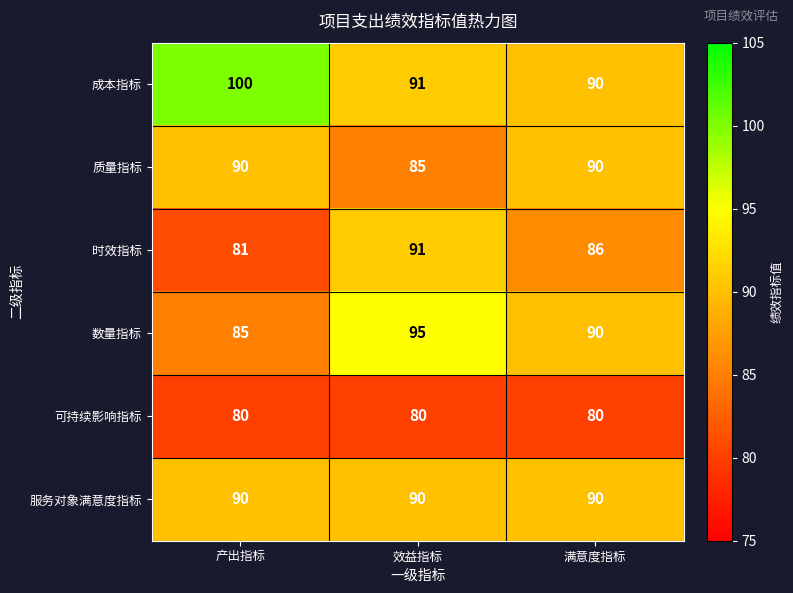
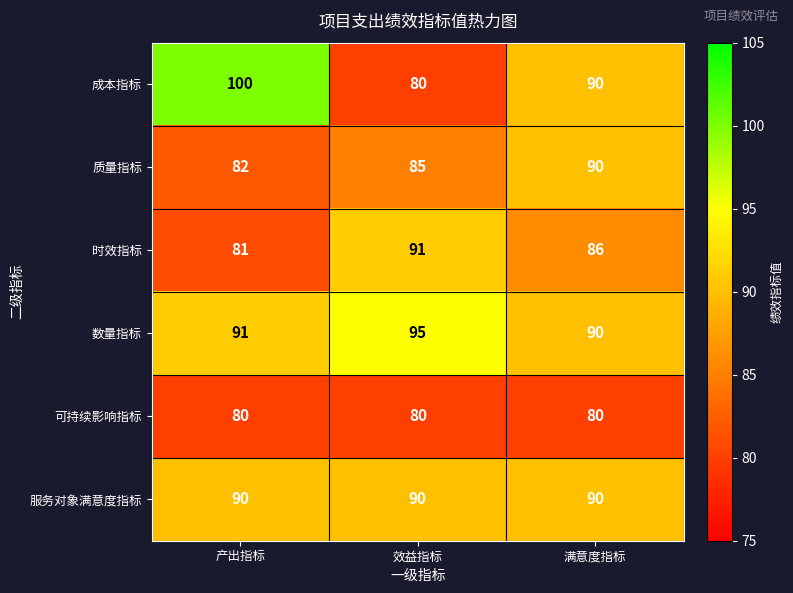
  {
    "成本指标": {
      "产出指标": 100,
-     "效益指标": 91,
+     "效益指标": 80,
      "满意度指标": 90
    },
    "质量指标": {
-     "产出指标": 90,
+     "产出指标": 82,
      "效益指标": 85,
      "满意度指标": 90
    },
    "时效指标": {
      "产出指标": 81,
      "效益指标": 91,
      "满意度指标": 86
    },
    "数量指标": {
-     "产出指标": 85,
+     "产出指标": 91,
      "效益指标": 95,
      "满意度指标": 90
    },
    "可持续影响指标": {
      "产出指标": 80,
      "效益指标": 80,
      "满意度指标": 80
    },
    "服务对象满意度指标": {
      "产出指标": 90,
      "效益指标": 90,
      "满意度指标": 90
    }
  }
